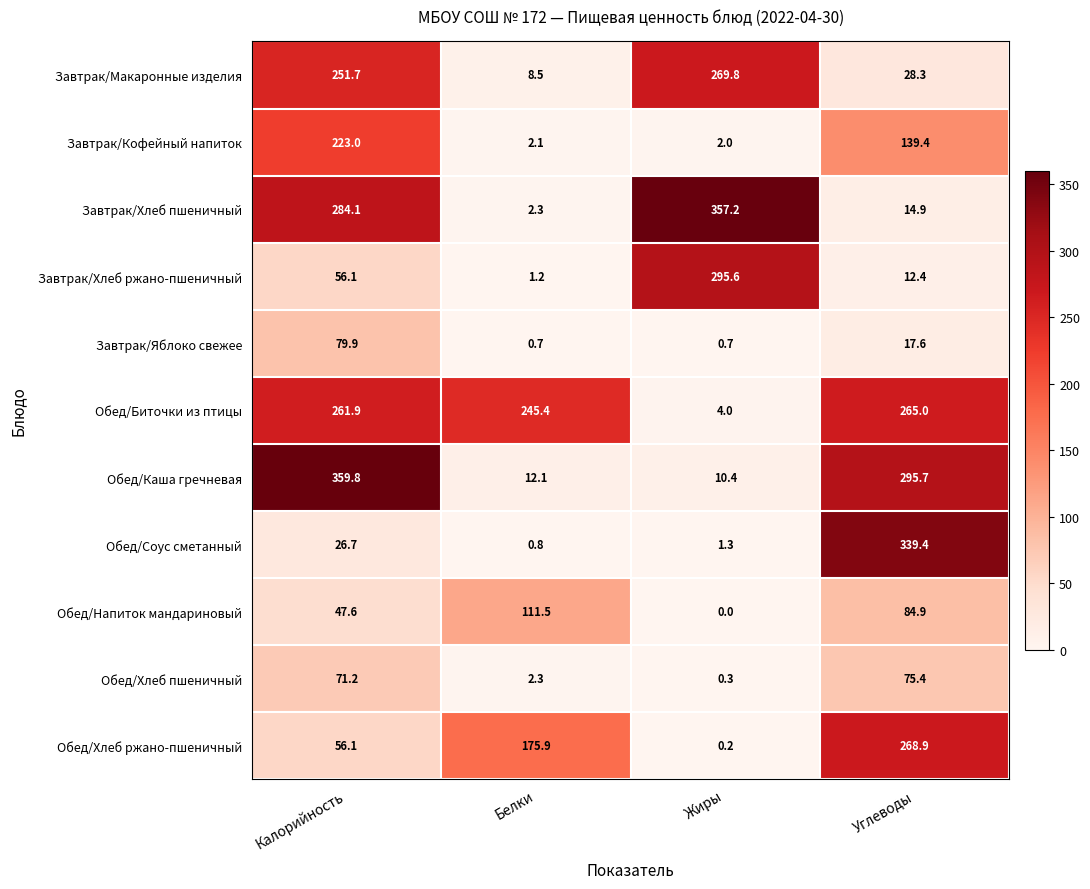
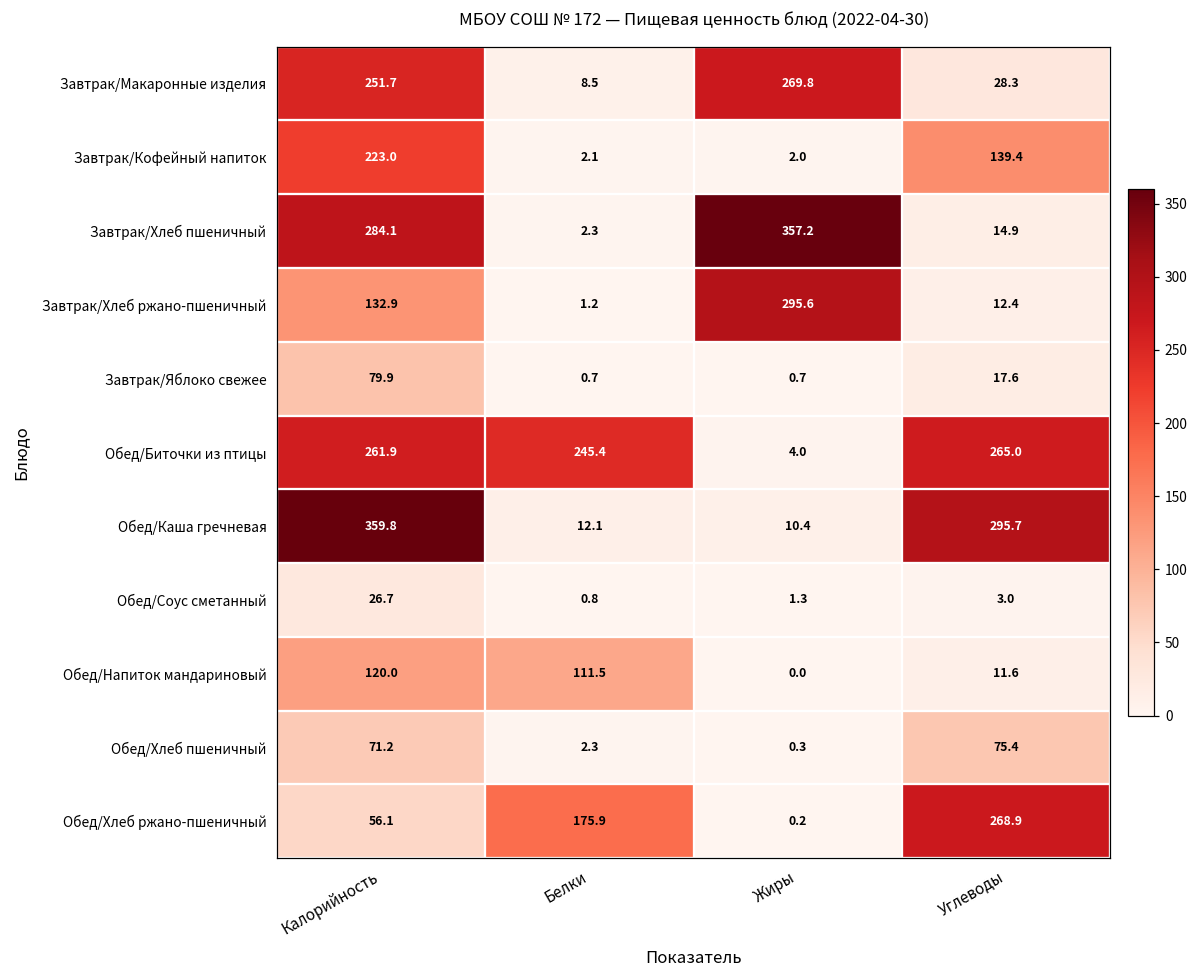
  {
    "Завтрак/Макаронные изделия": {
      "Калорийность": 251.7,
      "Белки": 8.5,
      "Жиры": 269.8,
      "Углеводы": 28.3
    },
    "Завтрак/Кофейный напиток": {
      "Калорийность": 223.0,
      "Белки": 2.1,
      "Жиры": 2.0,
      "Углеводы": 139.4
    },
    "Завтрак/Хлеб пшеничный": {
      "Калорийность": 284.1,
      "Белки": 2.3,
      "Жиры": 357.2,
      "Углеводы": 14.9
    },
    "Завтрак/Хлеб ржано-пшеничный": {
-     "Калорийность": 56.1,
+     "Калорийность": 132.9,
      "Белки": 1.2,
      "Жиры": 295.6,
      "Углеводы": 12.4
    },
    "Завтрак/Яблоко свежее": {
      "Калорийность": 79.9,
      "Белки": 0.7,
      "Жиры": 0.7,
      "Углеводы": 17.6
    },
    "Обед/Биточки из птицы": {
      "Калорийность": 261.9,
      "Белки": 245.4,
      "Жиры": 4.0,
      "Углеводы": 265.0
    },
    "Обед/Каша гречневая": {
      "Калорийность": 359.8,
      "Белки": 12.1,
      "Жиры": 10.4,
      "Углеводы": 295.7
    },
    "Обед/Соус сметанный": {
      "Калорийность": 26.7,
      "Белки": 0.8,
      "Жиры": 1.3,
-     "Углеводы": 339.4
+     "Углеводы": 3.0
    },
    "Обед/Напиток мандариновый": {
-     "Калорийность": 47.6,
+     "Калорийность": 120.0,
      "Белки": 111.5,
      "Жиры": 0.0,
-     "Углеводы": 84.9
+     "Углеводы": 11.6
    },
    "Обед/Хлеб пшеничный": {
      "Калорийность": 71.2,
      "Белки": 2.3,
      "Жиры": 0.3,
      "Углеводы": 75.4
    },
    "Обед/Хлеб ржано-пшеничный": {
      "Калорийность": 56.1,
      "Белки": 175.9,
      "Жиры": 0.2,
      "Углеводы": 268.9
    }
  }
